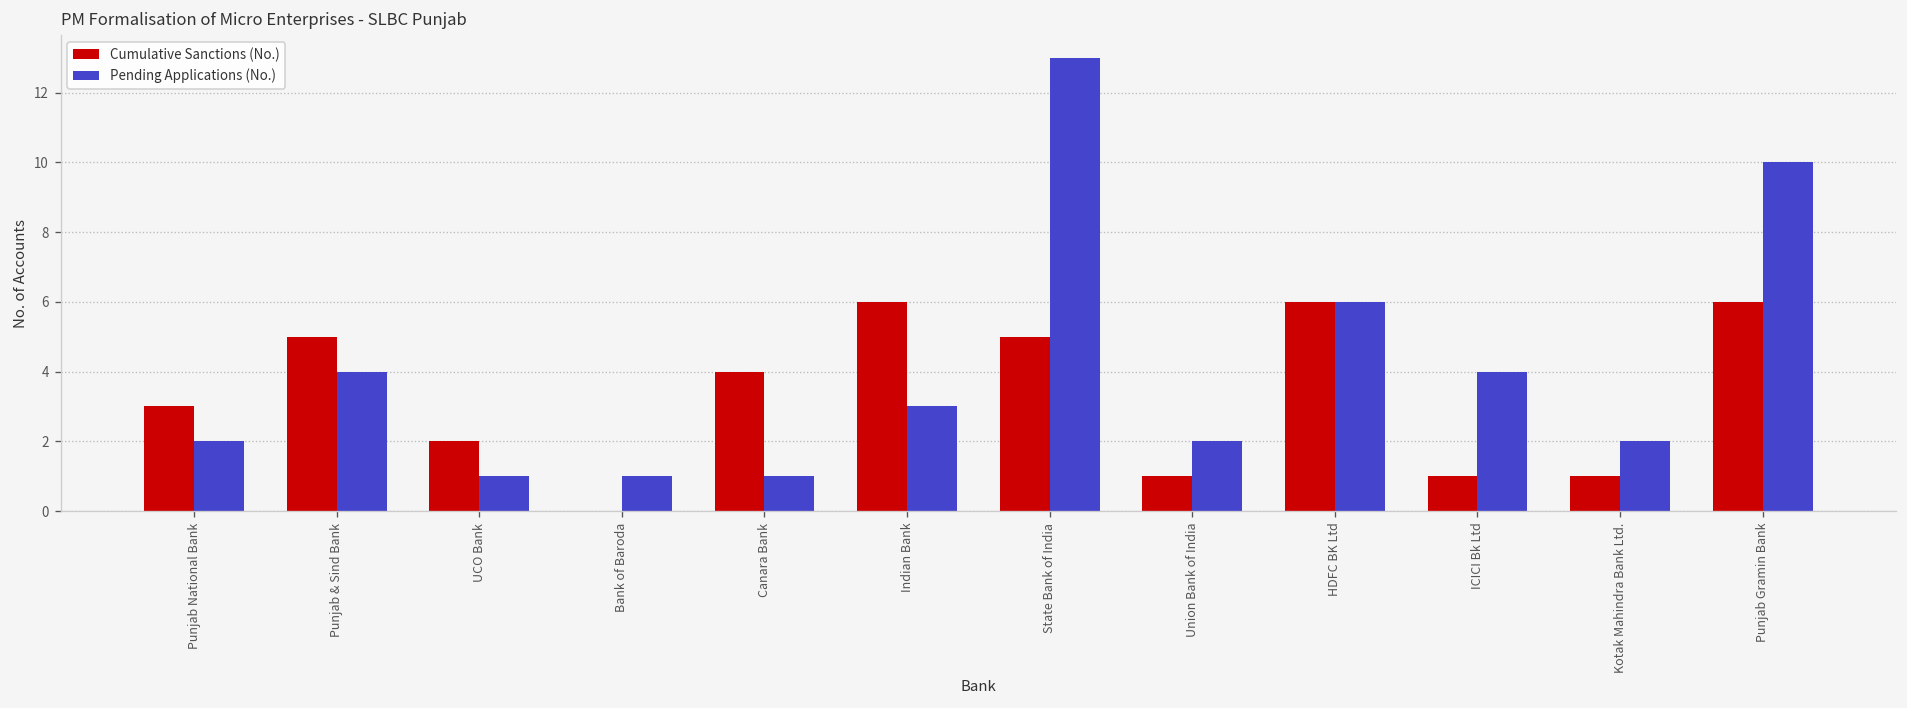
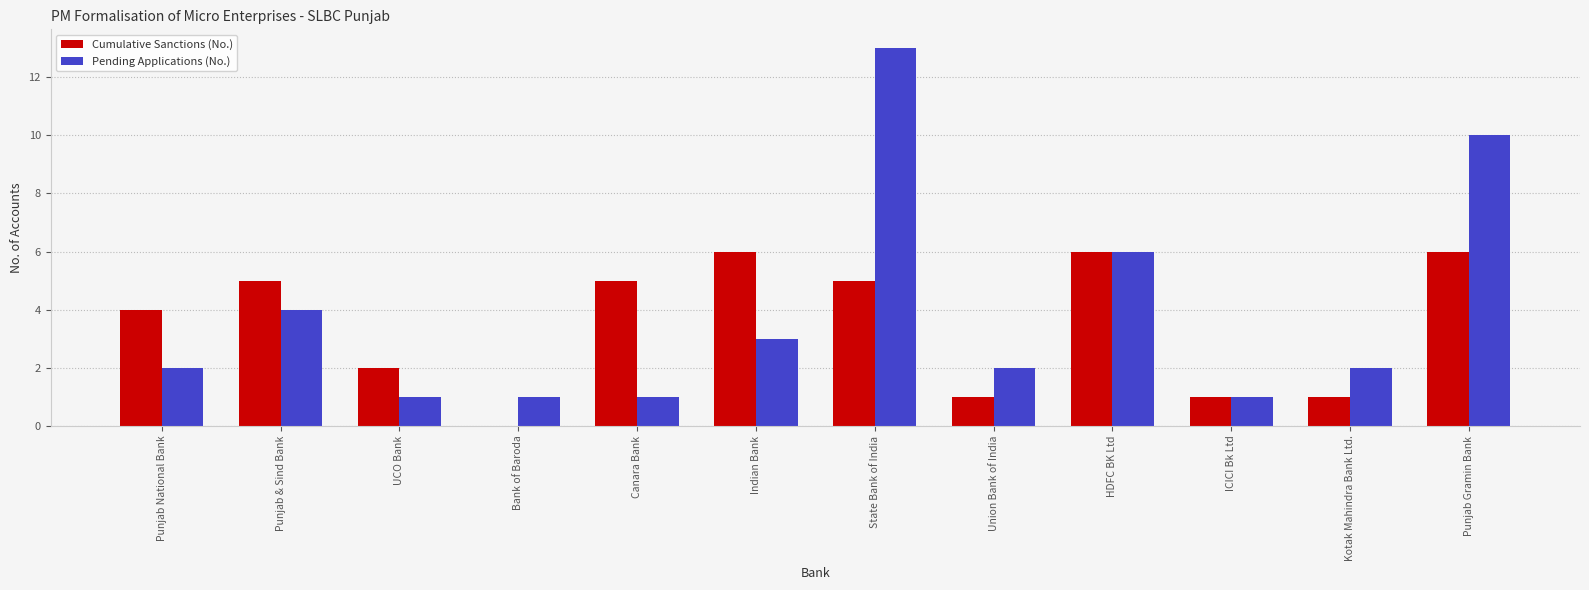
  {
    "Cumulative Sanctions (No.)": {
-     "Punjab National Bank": 3,
+     "Punjab National Bank": 4,
      "Punjab & Sind Bank": 5,
      "UCO Bank": 2,
      "Bank of Baroda": 0,
-     "Canara Bank": 4,
+     "Canara Bank": 5,
      "Indian Bank": 6,
      "State Bank of India": 5,
      "Union Bank of India": 1,
      "HDFC BK Ltd": 6,
      "ICICI Bk Ltd": 1,
      "Kotak Mahindra Bank Ltd.": 1,
      "Punjab Gramin Bank": 6
    },
    "Pending Applications (No.)": {
      "Punjab National Bank": 2,
      "Punjab & Sind Bank": 4,
      "UCO Bank": 1,
      "Bank of Baroda": 1,
      "Canara Bank": 1,
      "Indian Bank": 3,
      "State Bank of India": 13,
      "Union Bank of India": 2,
      "HDFC BK Ltd": 6,
-     "ICICI Bk Ltd": 4,
+     "ICICI Bk Ltd": 1,
      "Kotak Mahindra Bank Ltd.": 2,
      "Punjab Gramin Bank": 10
    }
  }
